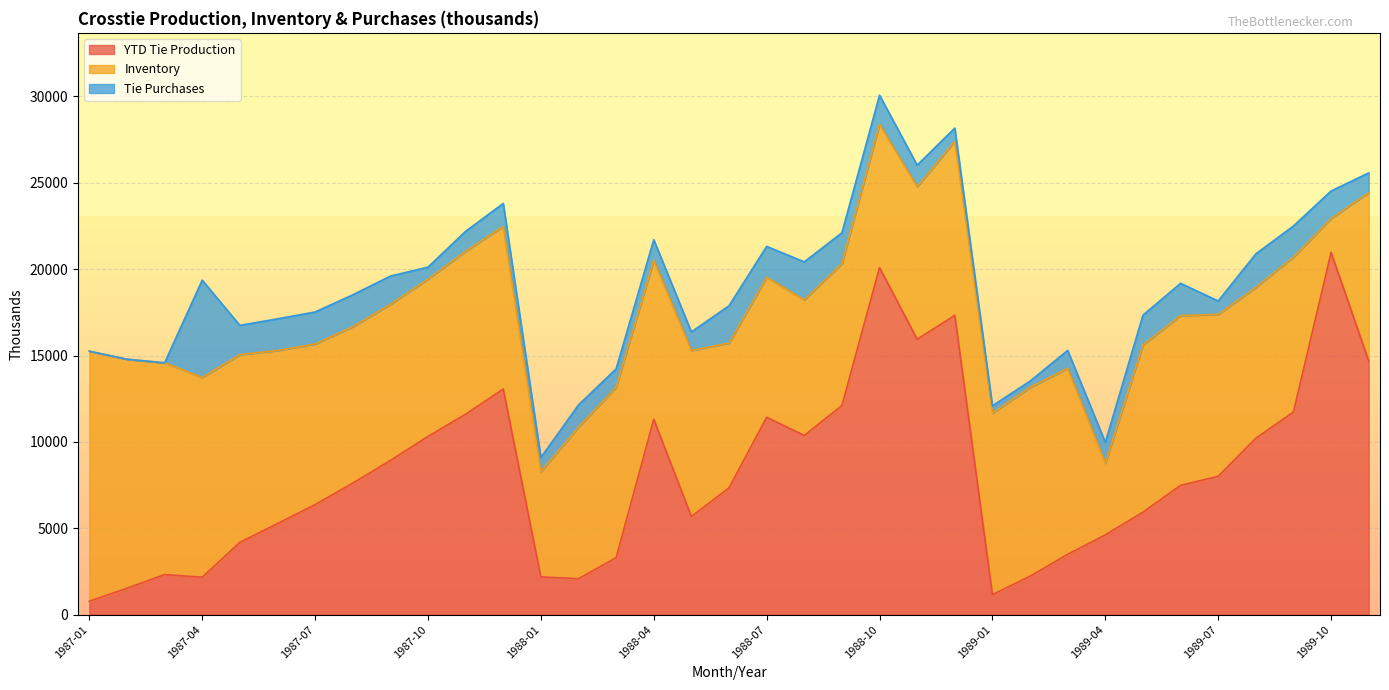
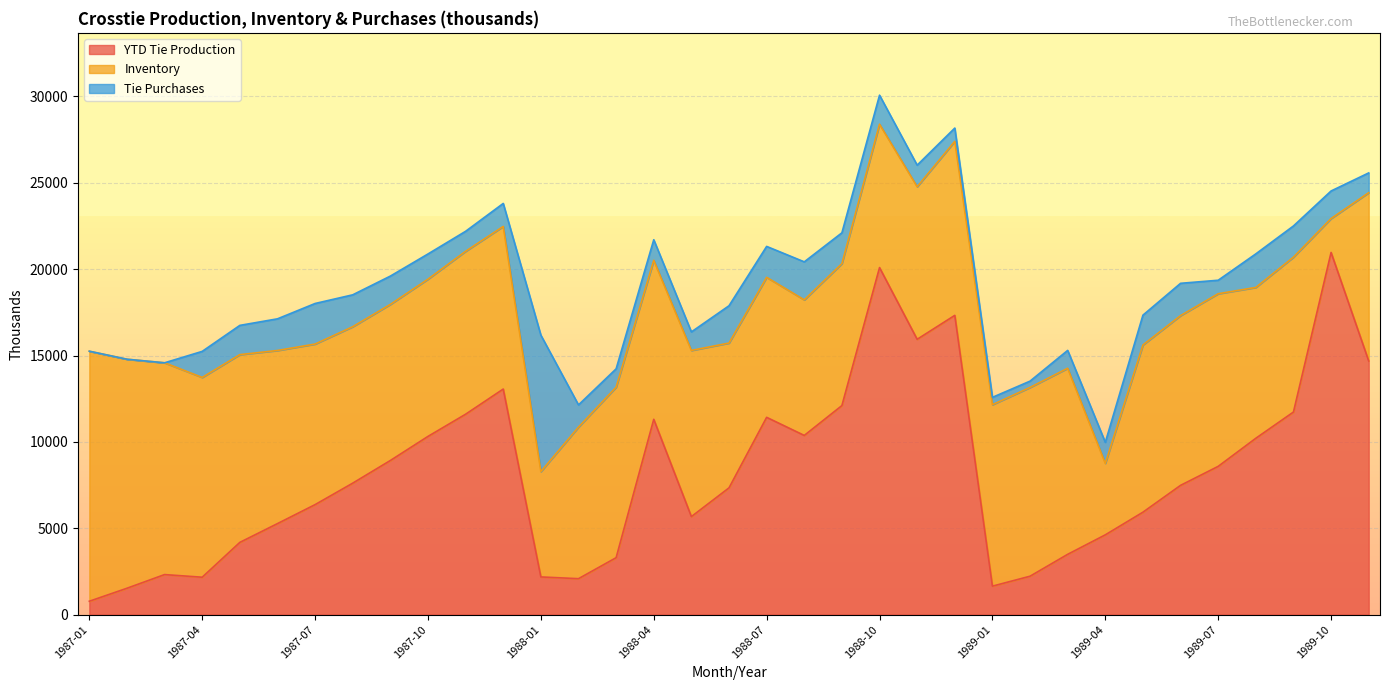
  {
    "YTD Tie Production": {
      "1987-01": 800,
      "1987-04": 2200,
      "1987-07": 6400,
      "1987-10": 10300,
      "1988-01": 2200,
      "1988-04": 11300,
      "1988-07": 11400,
      "1988-10": 20100,
-     "1989-01": 1200,
+     "1989-01": 1700,
      "1989-04": 4600,
-     "1989-07": 8000,
+     "1989-07": 8600,
      "1989-10": 21000
    },
    "Inventory": {
      "1987-04": 11600,
      "1987-07": 9300,
      "1987-10": 9100,
      "1988-01": 6100,
      "1988-04": 9200,
      "1988-07": 8100,
      "1988-10": 8300,
      "1989-01": 10500,
      "1989-04": 4100,
-     "1989-07": 9400,
+     "1989-07": 10000,
      "1989-10": 2000
    },
    "Tie Purchases": {
-     "1987-04": 5600,
-     "1987-07": 1900,
-     "1987-10": 700,
-     "1988-01": 800,
+     "1987-04": 1500,
+     "1987-07": 2300,
+     "1987-10": 1500,
+     "1988-01": 7900,
      "1988-04": 1200,
      "1988-07": 1800,
      "1988-10": 1700,
      "1989-01": 400,
      "1989-04": 1200,
      "1989-07": 800,
      "1989-10": 1600
    }
  }
